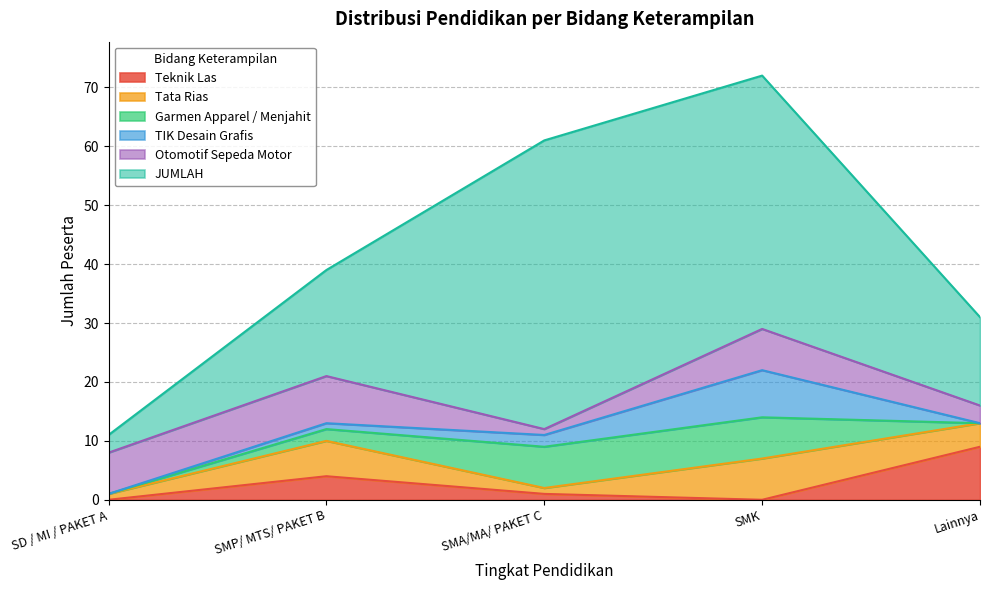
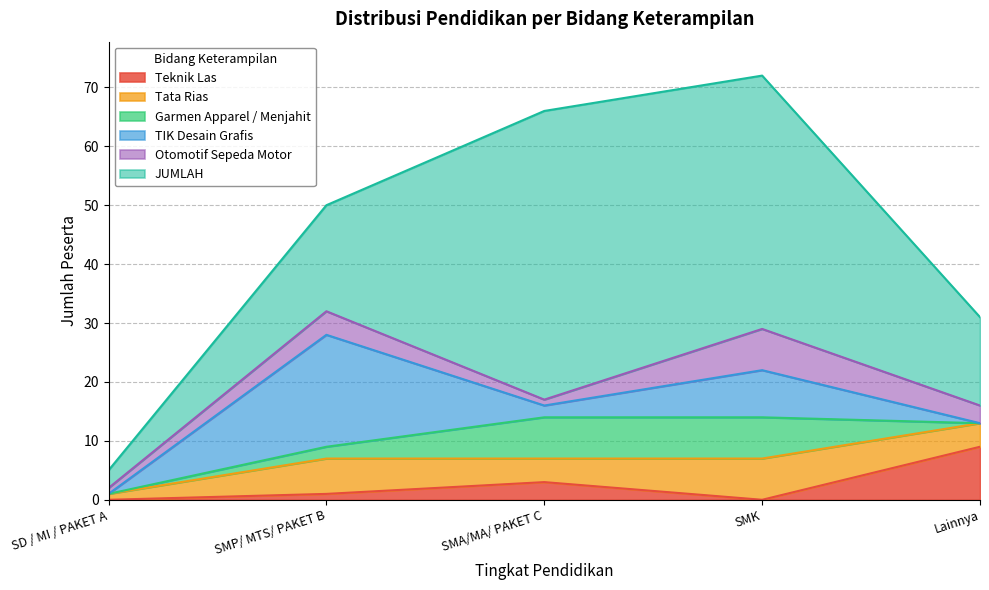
  {
    "Teknik Las": {
      "SD / MI / PAKET A": 0,
-     "SMP/ MTS/ PAKET B": 4,
-     "SMA/MA/ PAKET C": 1,
+     "SMP/ MTS/ PAKET B": 1,
+     "SMA/MA/ PAKET C": 3,
      "SMK": 0,
      "Lainnya": 9
    },
    "Tata Rias": {
      "SMP/ MTS/ PAKET B": 6,
-     "SMA/MA/ PAKET C": 1,
+     "SMA/MA/ PAKET C": 4,
      "SMK": 7
    },
    "TIK Desain Grafis": {
-     "SMP/ MTS/ PAKET B": 1,
+     "SMP/ MTS/ PAKET B": 19,
      "SMA/MA/ PAKET C": 2,
      "SMK": 8
    },
    "Otomotif Sepeda Motor": {
-     "SD / MI / PAKET A": 7,
-     "SMP/ MTS/ PAKET B": 8,
+     "SD / MI / PAKET A": 1,
+     "SMP/ MTS/ PAKET B": 4,
      "SMA/MA/ PAKET C": 1,
      "SMK": 7,
      "Lainnya": 3
    }
  }
